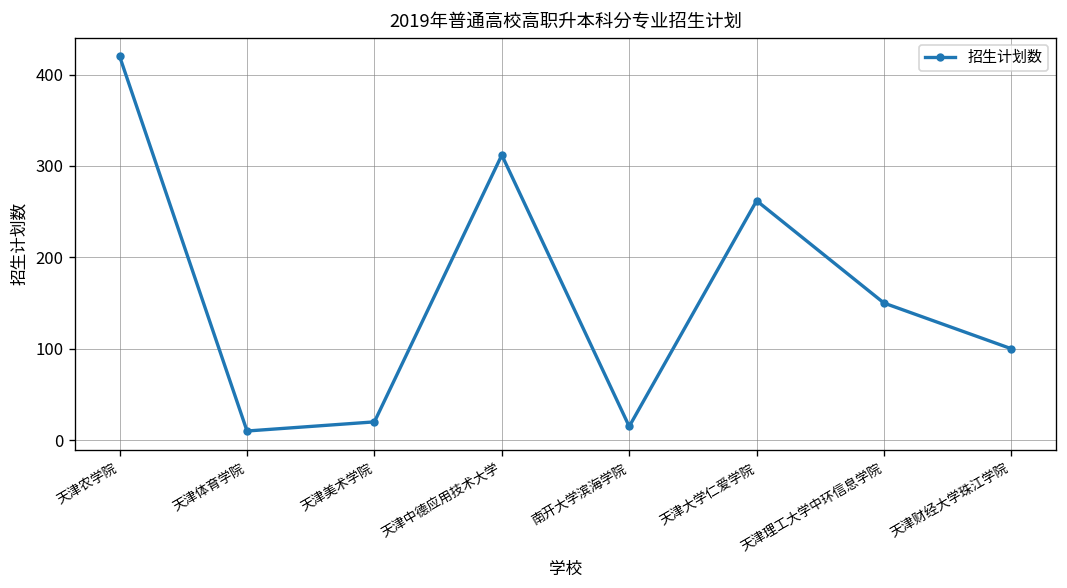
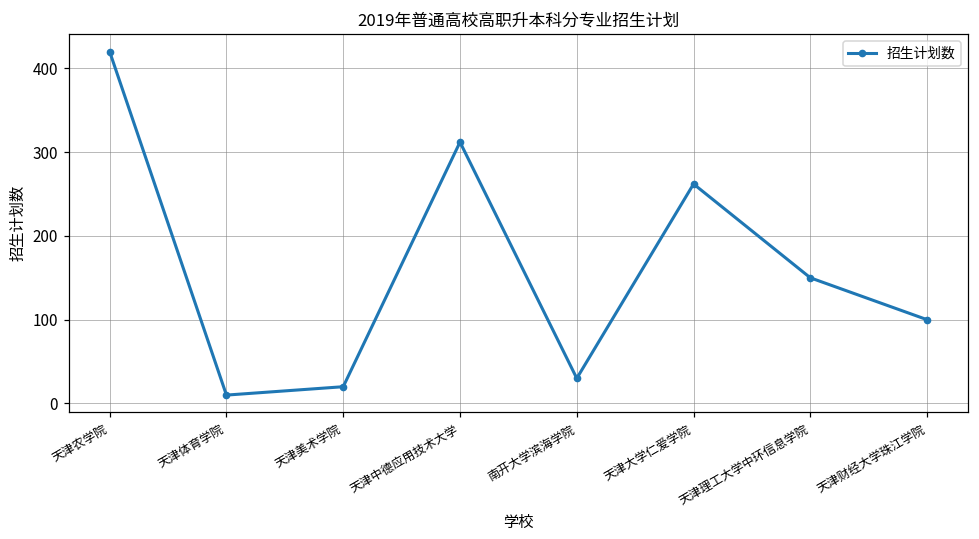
  {
    "天津农学院": 420,
    "天津体育学院": 10,
    "天津美术学院": 20,
    "天津中德应用技术大学": 310,
-   "南开大学滨海学院": 20,
+   "南开大学滨海学院": 30,
    "天津大学仁爱学院": 260,
    "天津理工大学中环信息学院": 150,
    "天津财经大学珠江学院": 100
  }
